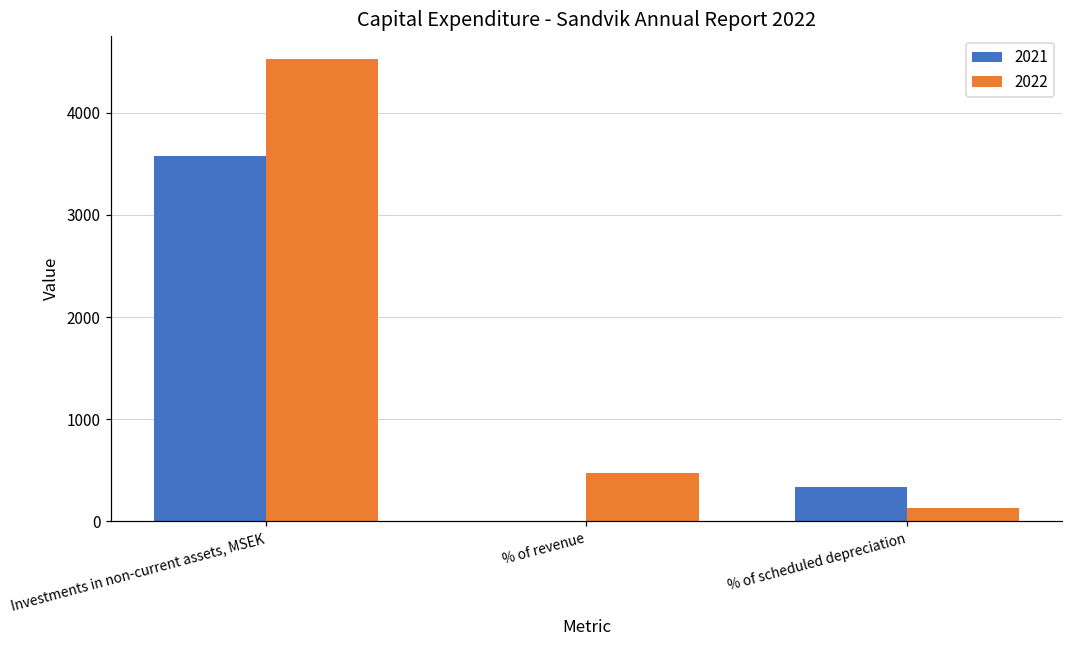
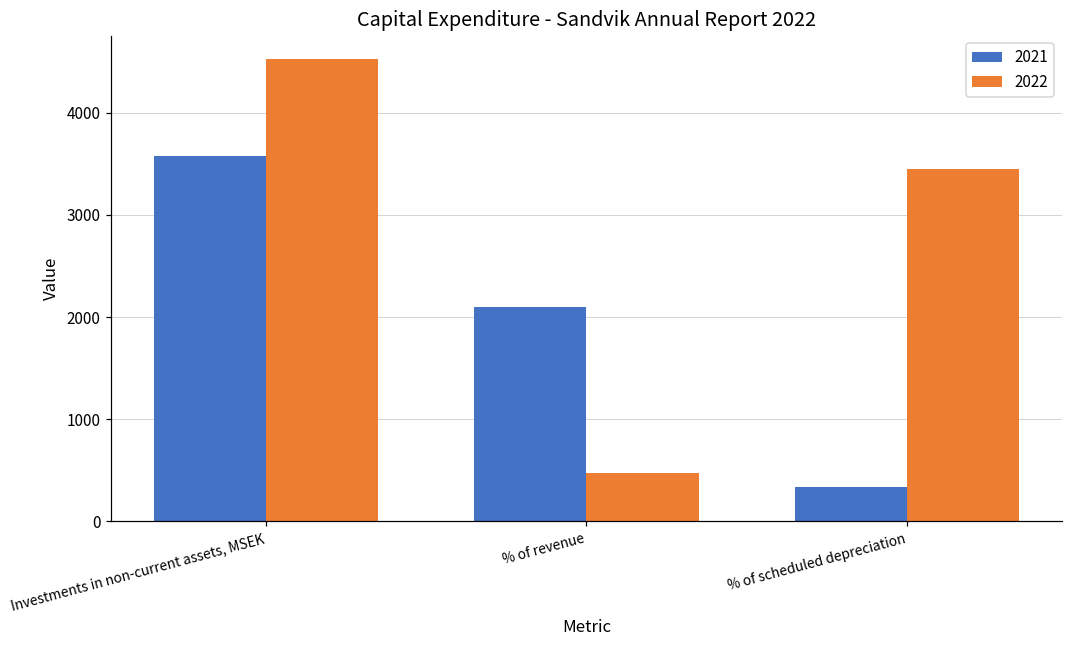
  {
    "2021": {
      "Investments in non-current assets, MSEK": 3600,
-     "% of revenue": 0,
+     "% of revenue": 2100,
      "% of scheduled depreciation": 300
    },
    "2022": {
      "Investments in non-current assets, MSEK": 4500,
      "% of revenue": 500,
-     "% of scheduled depreciation": 100
+     "% of scheduled depreciation": 3500
    }
  }
